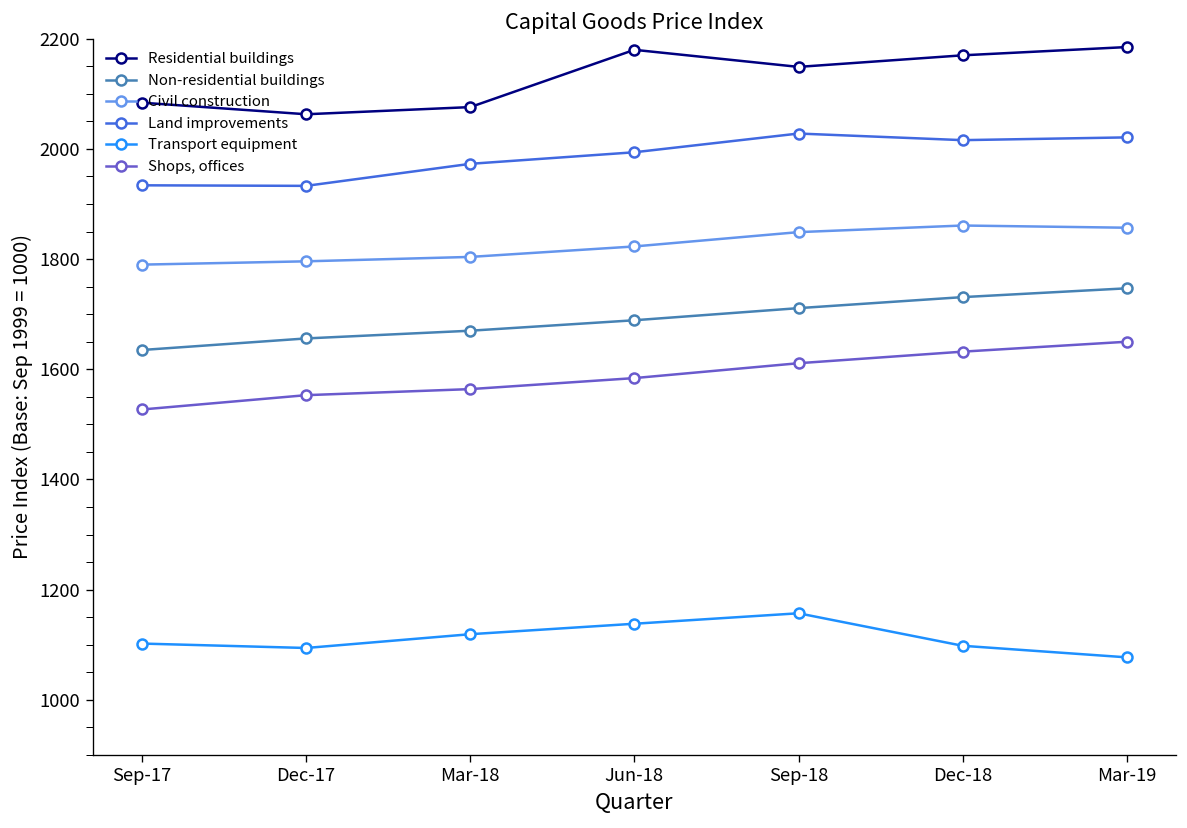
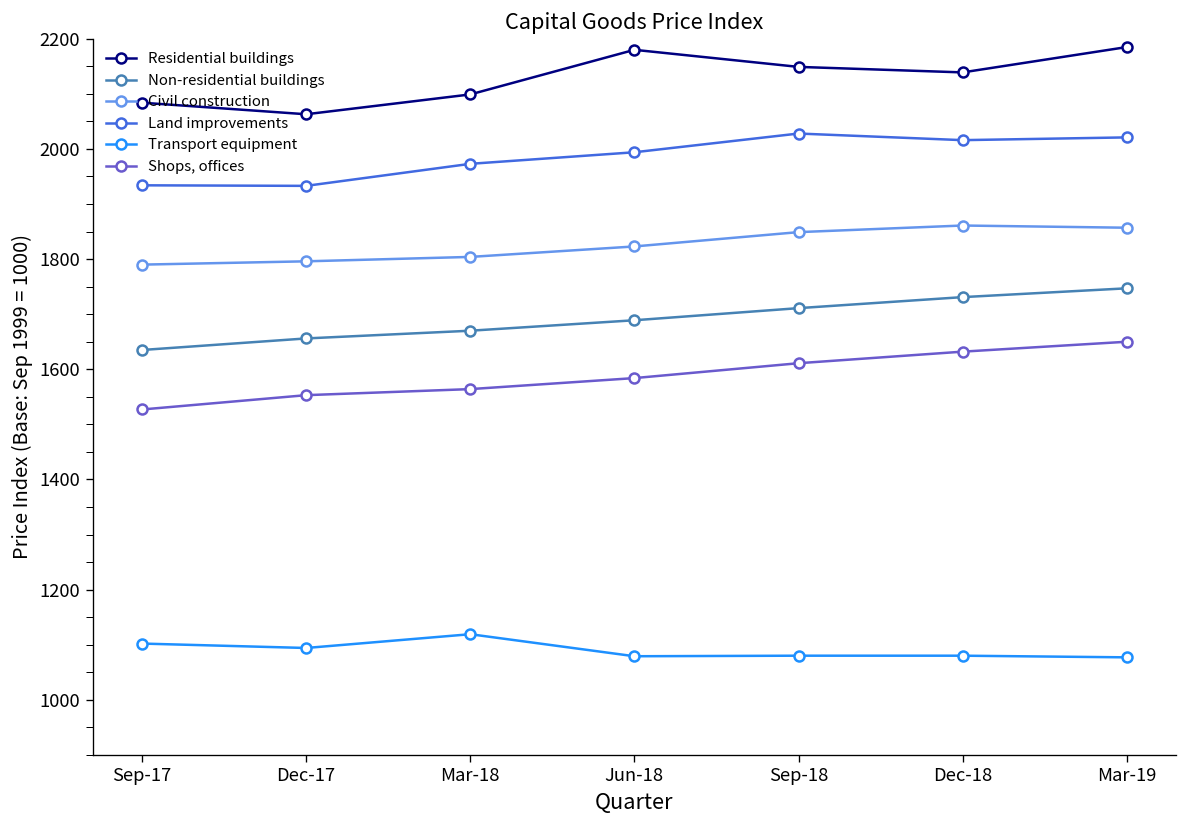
  {
    "Residential buildings": {
      "Sep-17": 2080,
      "Dec-17": 2060,
-     "Mar-18": 2080,
+     "Mar-18": 2100,
      "Jun-18": 2180,
      "Sep-18": 2150,
-     "Dec-18": 2170,
+     "Dec-18": 2140,
      "Mar-19": 2190
    },
    "Transport equipment": {
      "Sep-17": 1100,
      "Dec-17": 1090,
      "Mar-18": 1120,
-     "Jun-18": 1140,
-     "Sep-18": 1160,
-     "Dec-18": 1100,
+     "Jun-18": 1080,
+     "Sep-18": 1080,
+     "Dec-18": 1080,
      "Mar-19": 1080
    }
  }
